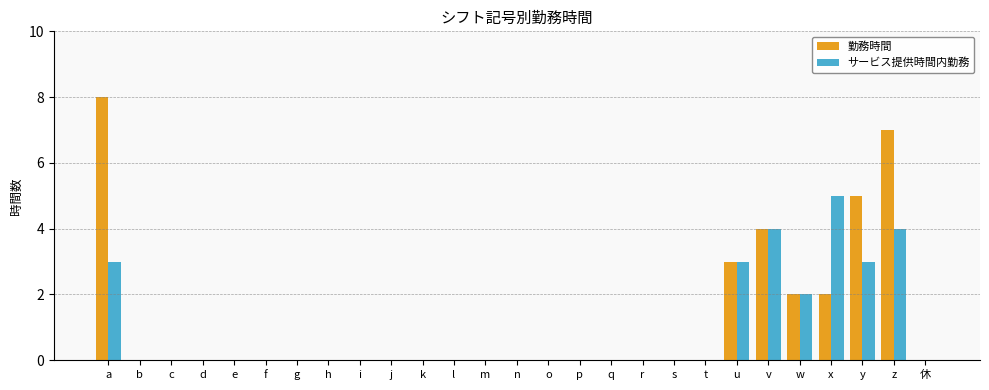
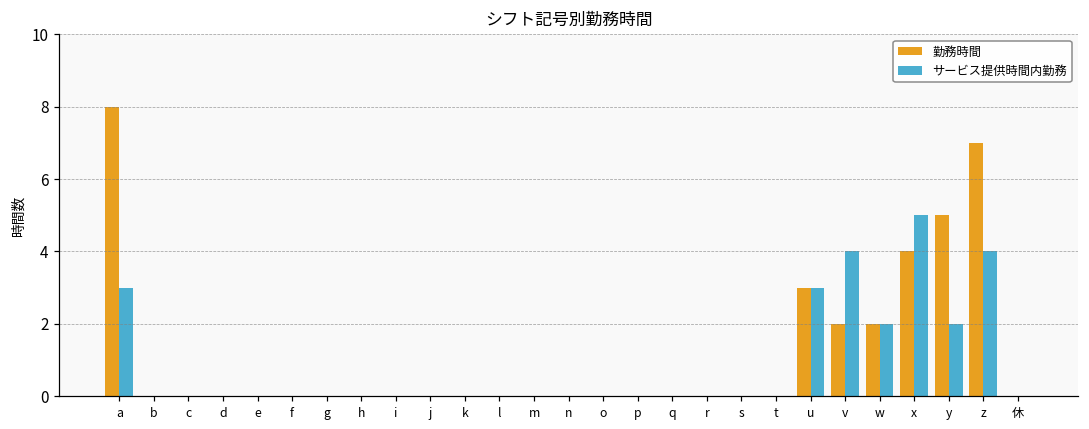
  {
    "勤務時間": {
      "a": 8,
      "b": 0,
      "c": 0,
      "d": 0,
      "e": 0,
      "f": 0,
      "g": 0,
      "h": 0,
      "i": 0,
      "j": 0,
      "k": 0,
      "l": 0,
      "m": 0,
      "n": 0,
      "o": 0,
      "p": 0,
      "q": 0,
      "r": 0,
      "s": 0,
      "t": 0,
      "u": 3,
-     "v": 4,
+     "v": 2,
      "w": 2,
-     "x": 2,
+     "x": 4,
      "y": 5,
      "z": 7,
      "休": 0
    },
    "サービス提供時間内勤務": {
      "a": 3,
      "b": 0,
      "c": 0,
      "d": 0,
      "e": 0,
      "f": 0,
      "g": 0,
      "h": 0,
      "i": 0,
      "j": 0,
      "k": 0,
      "l": 0,
      "m": 0,
      "n": 0,
      "o": 0,
      "p": 0,
      "q": 0,
      "r": 0,
      "s": 0,
      "t": 0,
      "u": 3,
      "v": 4,
      "w": 2,
      "x": 5,
-     "y": 3,
+     "y": 2,
      "z": 4,
      "休": 0
    }
  }
